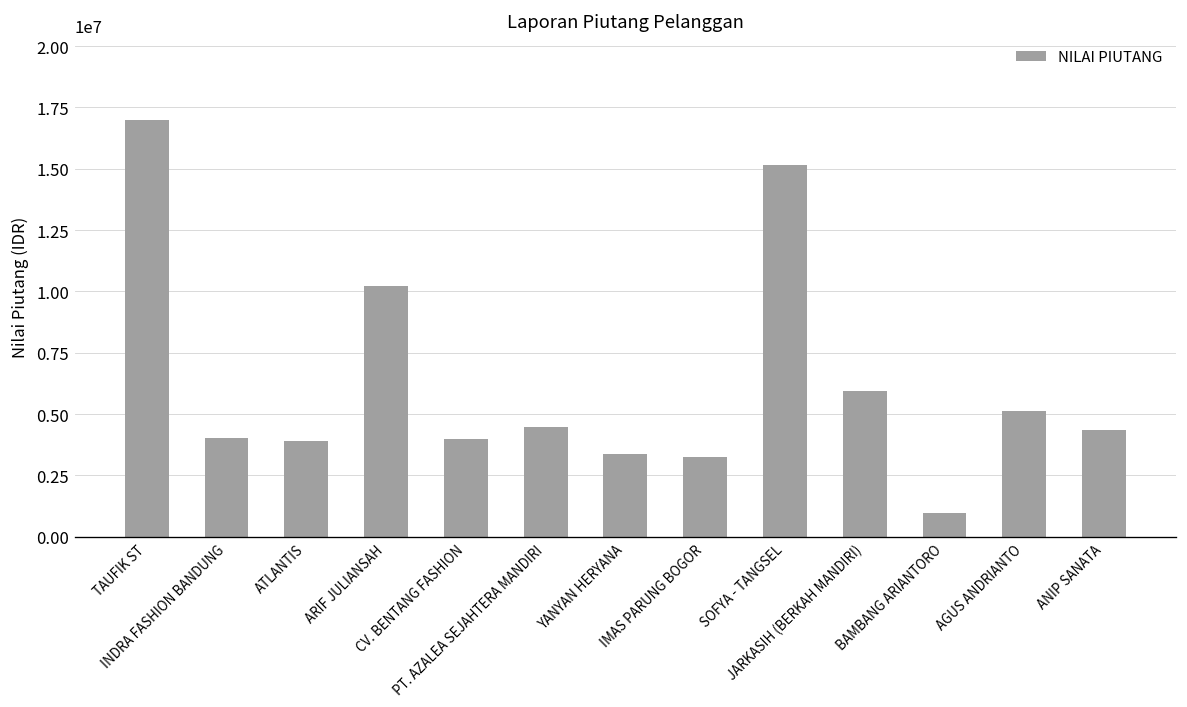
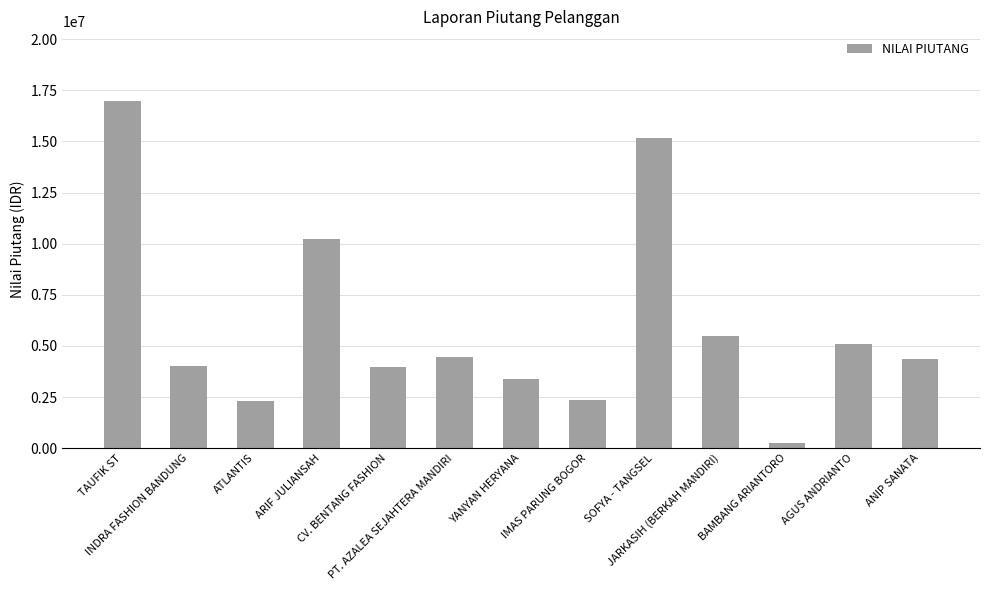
  {
    "TAUFIK ST": 17000000,
    "INDRA FASHION BANDUNG": 4000000,
-   "ATLANTIS": 3900000,
+   "ATLANTIS": 2300000,
    "ARIF JULIANSAH": 10200000,
    "CV. BENTANG FASHION": 4000000,
    "PT. AZALEA SEJAHTERA MANDIRI": 4500000,
    "YANYAN HERYANA": 3400000,
-   "IMAS PARUNG BOGOR": 3300000,
+   "IMAS PARUNG BOGOR": 2400000,
    "SOFYA - TANGSEL": 15200000,
-   "JARKASIH (BERKAH MANDIRI)": 5900000,
-   "BAMBANG ARIANTORO": 1000000,
+   "JARKASIH (BERKAH MANDIRI)": 5500000,
+   "BAMBANG ARIANTORO": 300000,
    "AGUS ANDRIANTO": 5100000,
    "ANIP SANATA": 4400000
  }
